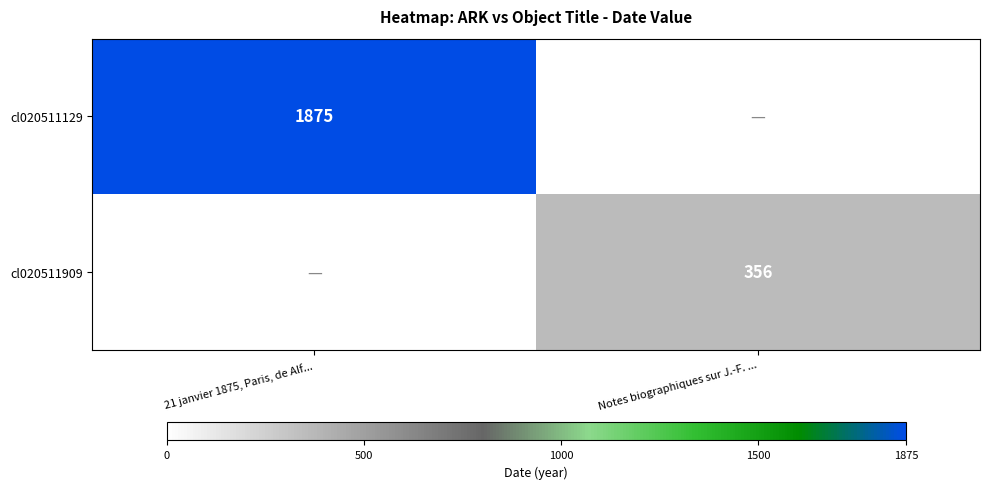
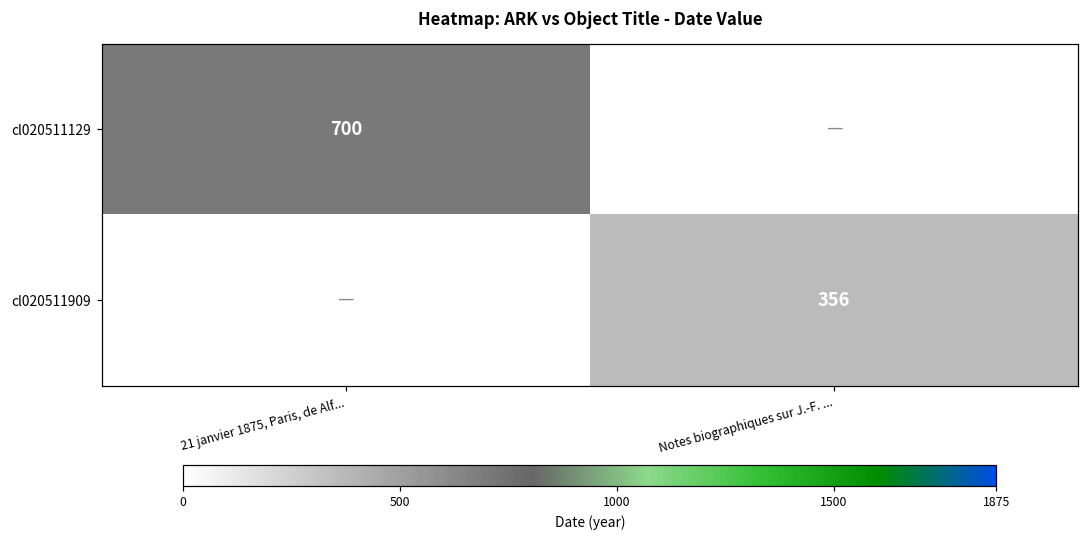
  {
    "cl020511129": {
-     "21 janvier 1875, Paris, de Alf...": 1875
+     "21 janvier 1875, Paris, de Alf...": 700
    },
    "cl020511909": {
      "Notes biographiques sur J.-F. ...": 356
    }
  }
